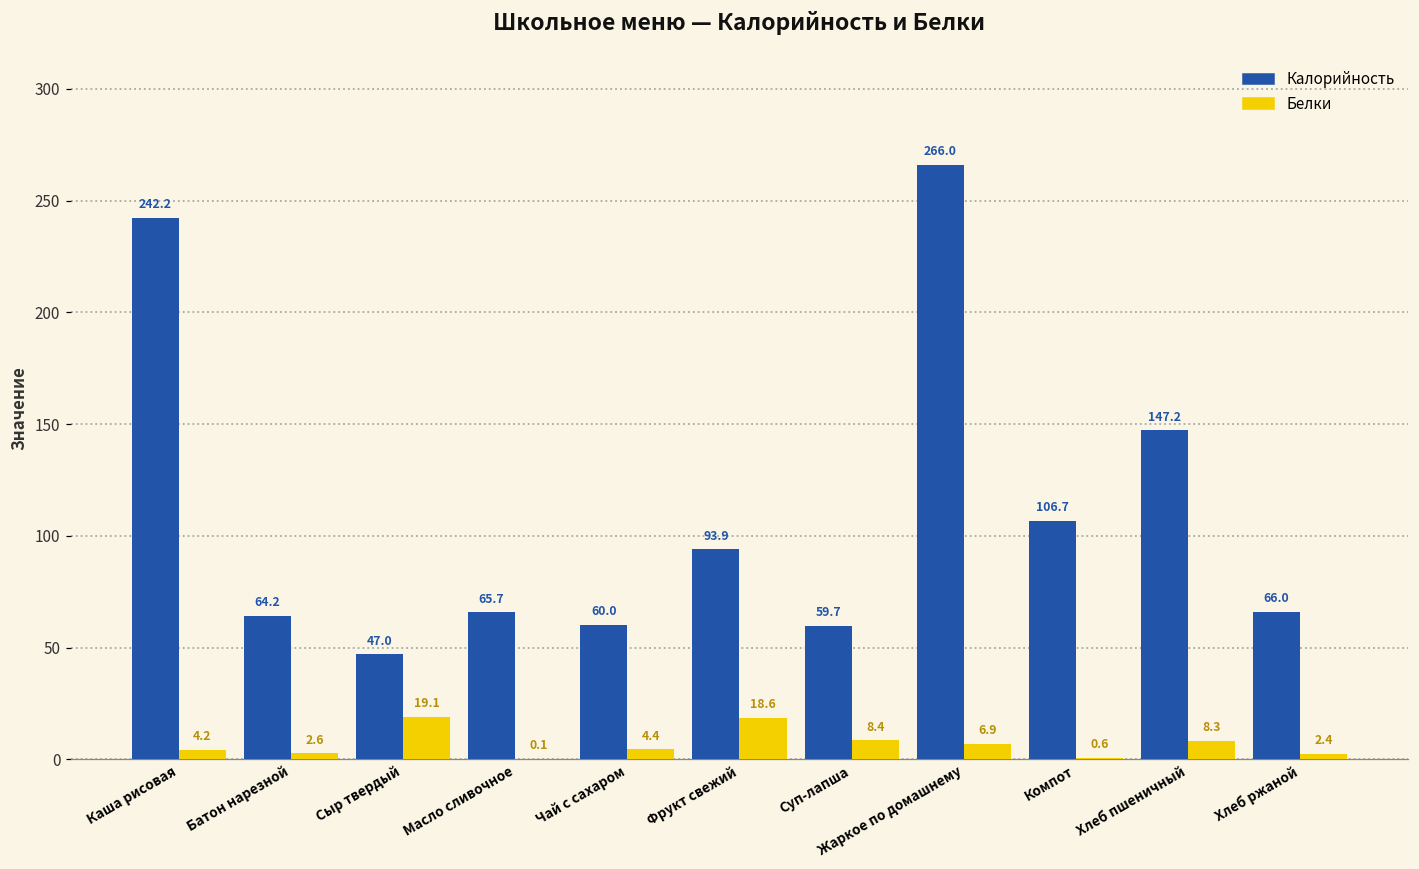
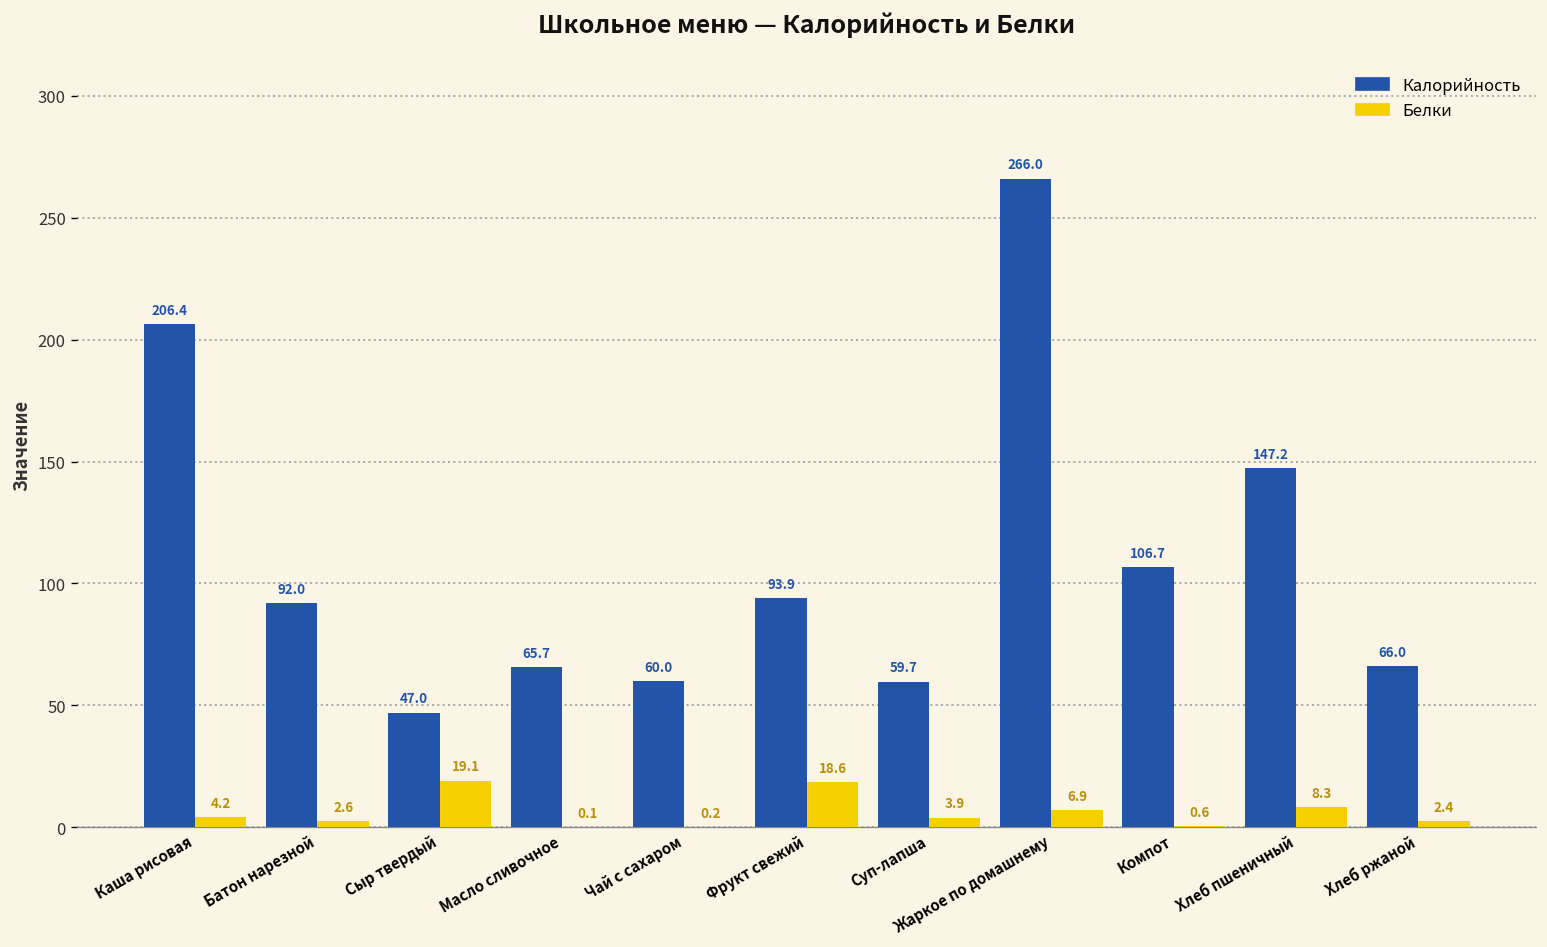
  {
    "Калорийность": {
-     "Каша рисовая": 242.2,
-     "Батон нарезной": 64.2,
+     "Каша рисовая": 206.4,
+     "Батон нарезной": 92.0,
      "Сыр твердый": 47.0,
      "Масло сливочное": 65.7,
      "Чай с сахаром": 60.0,
      "Фрукт свежий": 93.9,
      "Суп-лапша": 59.7,
      "Жаркое по домашнему": 266.0,
      "Компот": 106.7,
      "Хлеб пшеничный": 147.2,
      "Хлеб ржаной": 66.0
    },
    "Белки": {
      "Каша рисовая": 4.2,
      "Батон нарезной": 2.6,
      "Сыр твердый": 19.1,
      "Масло сливочное": 0.1,
-     "Чай с сахаром": 4.4,
+     "Чай с сахаром": 0.2,
      "Фрукт свежий": 18.6,
-     "Суп-лапша": 8.4,
+     "Суп-лапша": 3.9,
      "Жаркое по домашнему": 6.9,
      "Компот": 0.6,
      "Хлеб пшеничный": 8.3,
      "Хлеб ржаной": 2.4
    }
  }
